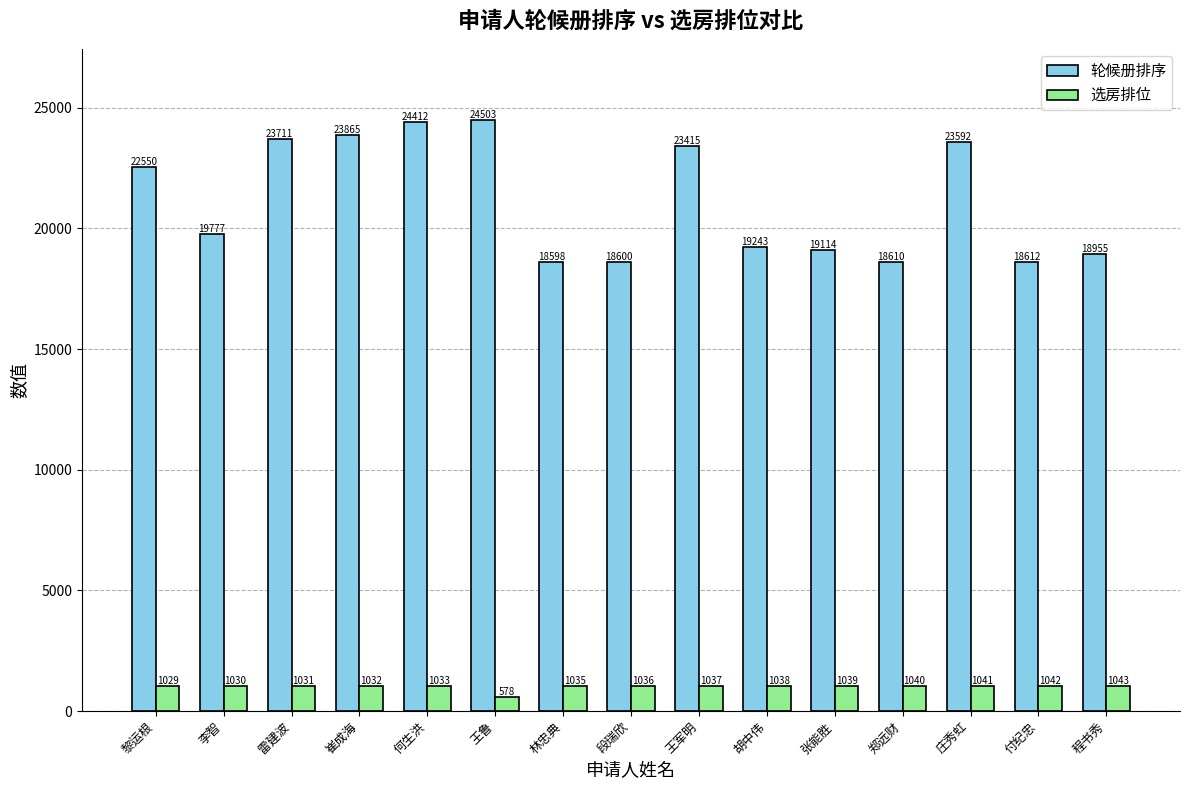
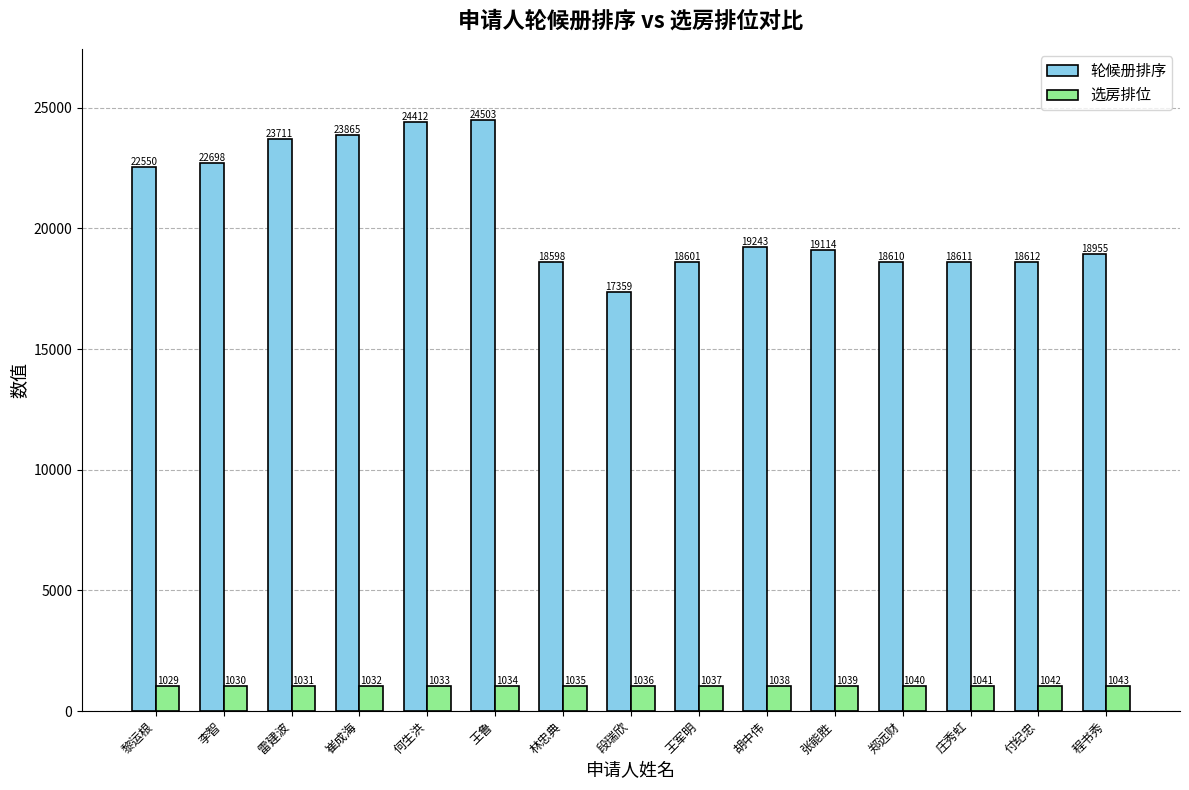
  {
    "轮候册排序": {
      "黎运根": 22550,
-     "李智": 19777,
+     "李智": 22698,
      "雷建波": 23711,
      "崔成海": 23865,
      "何生洪": 24412,
      "王鲁": 24503,
      "林忠典": 18598,
-     "段瑞欣": 18600,
-     "王军明": 23415,
+     "段瑞欣": 17359,
+     "王军明": 18601,
      "胡中伟": 19243,
      "张能胜": 19114,
      "郑远财": 18610,
-     "庄秀虹": 23592,
+     "庄秀虹": 18611,
      "付纪忠": 18612,
      "程书秀": 18955
    },
    "选房排位": {
      "黎运根": 1029,
      "李智": 1030,
      "雷建波": 1031,
      "崔成海": 1032,
      "何生洪": 1033,
-     "王鲁": 578,
+     "王鲁": 1034,
      "林忠典": 1035,
      "段瑞欣": 1036,
      "王军明": 1037,
      "胡中伟": 1038,
      "张能胜": 1039,
      "郑远财": 1040,
      "庄秀虹": 1041,
      "付纪忠": 1042,
      "程书秀": 1043
    }
  }
